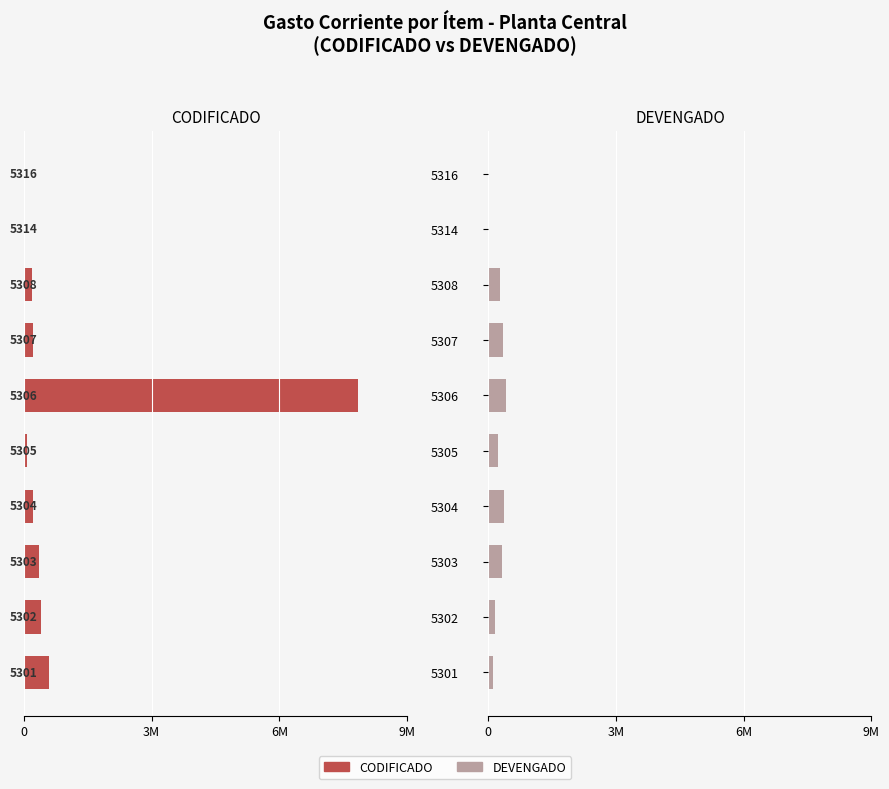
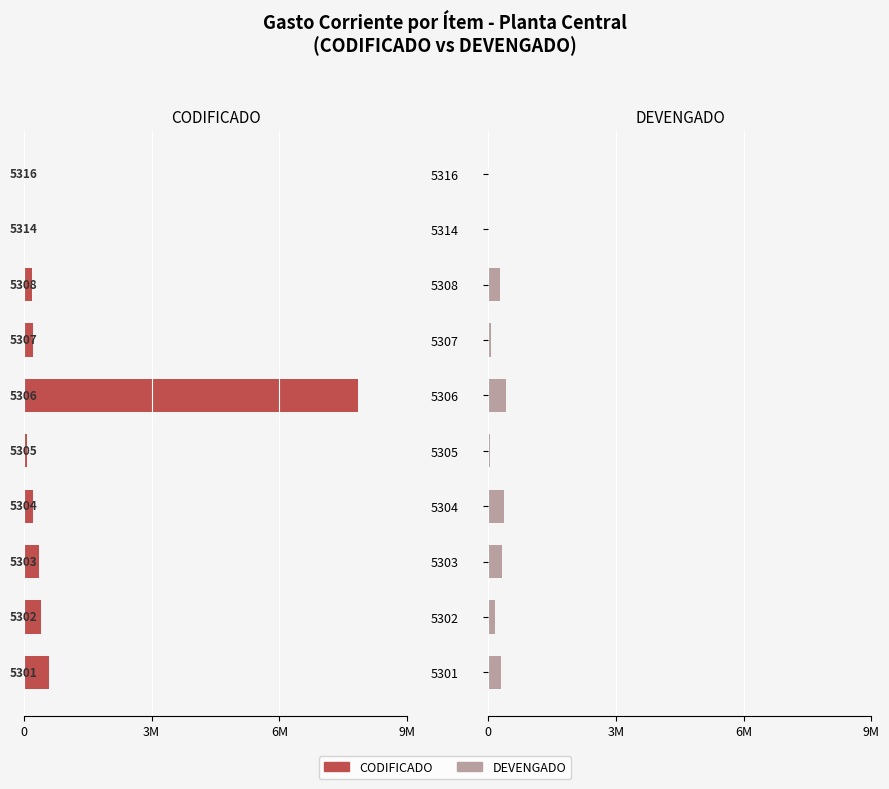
  {
    "DEVENGADO": {
      "5316": 0,
      "5314": 0,
      "5308": 300000,
-     "5307": 300000,
+     "5307": 100000,
      "5306": 400000,
-     "5305": 200000,
+     "5305": 0,
      "5304": 400000,
      "5303": 300000,
      "5302": 200000,
-     "5301": 100000
+     "5301": 300000
    }
  }
